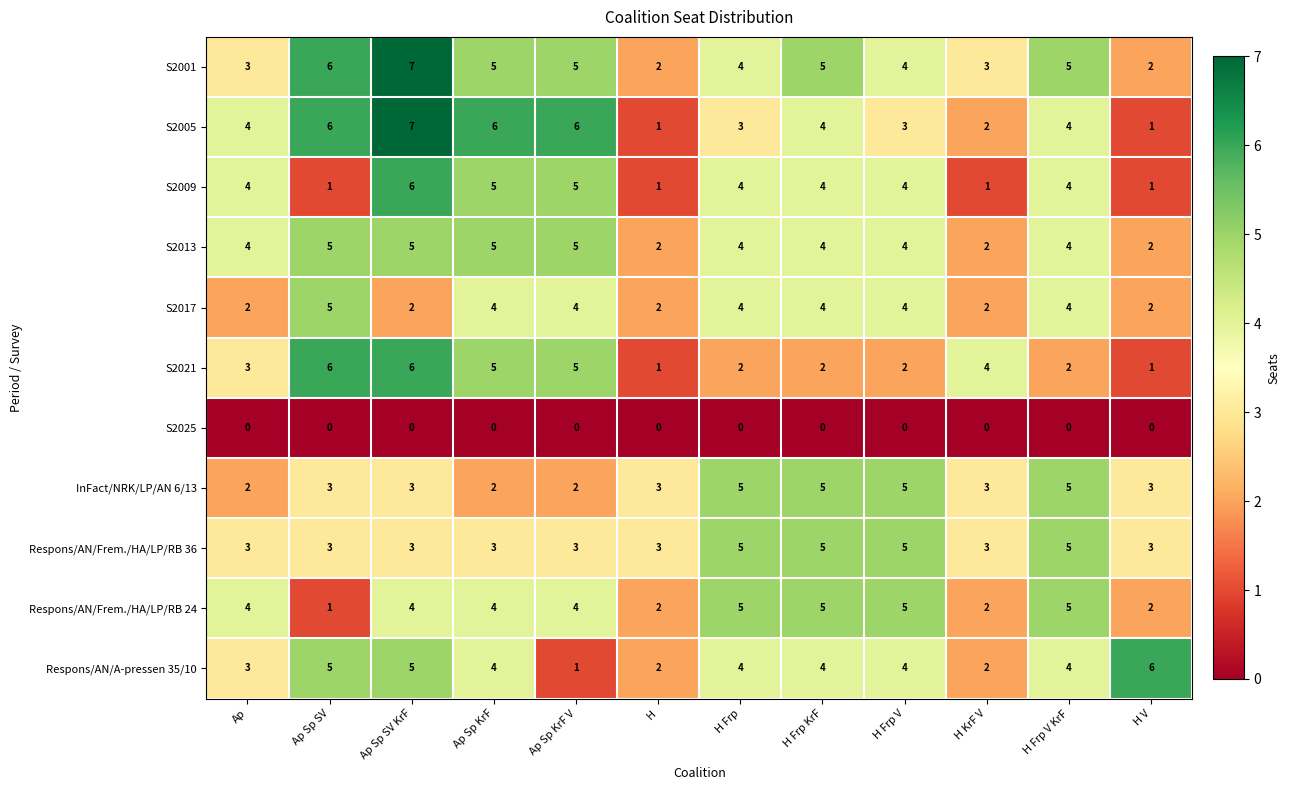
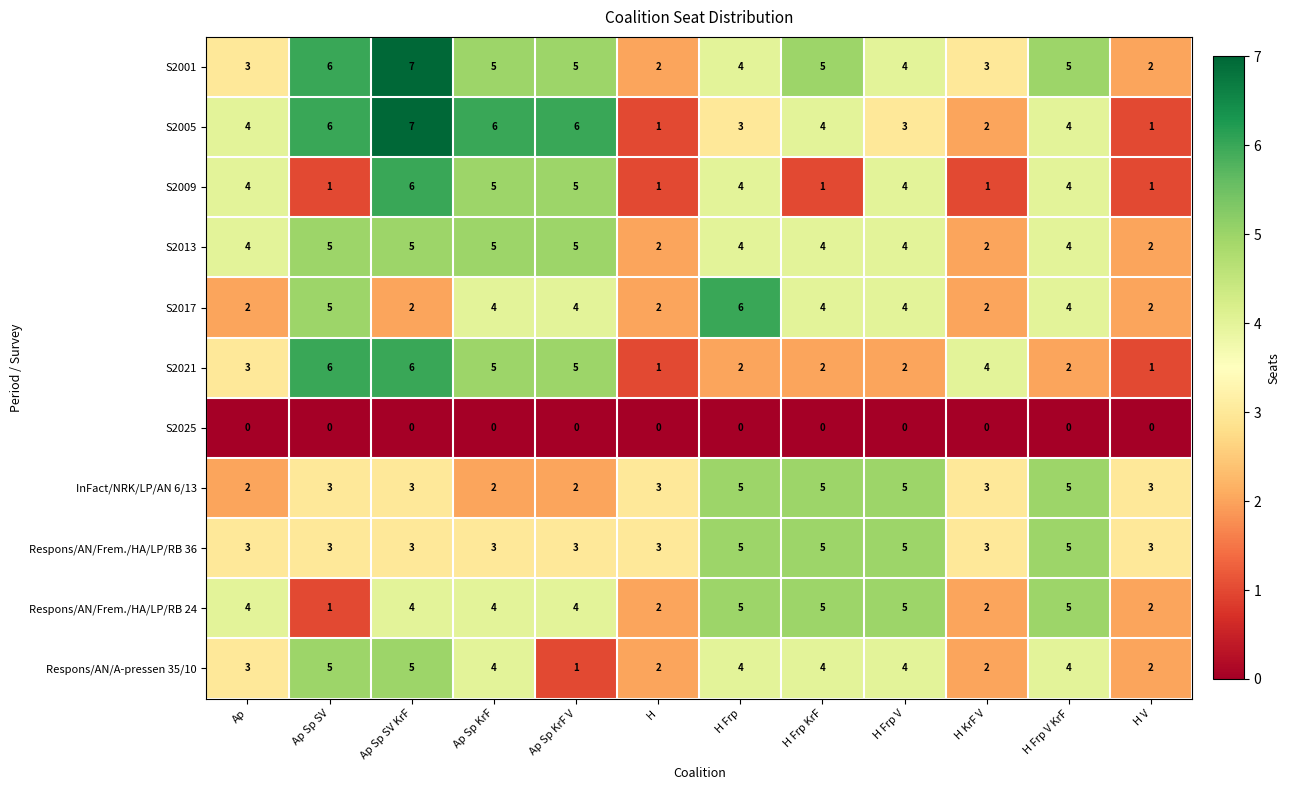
  {
    "S2001": {
      "Ap": 3,
      "Ap Sp SV": 6,
      "Ap Sp SV KrF": 7,
      "Ap Sp KrF": 5,
      "Ap Sp KrF V": 5,
      "H": 2,
      "H Frp": 4,
      "H Frp KrF": 5,
      "H Frp V": 4,
      "H KrF V": 3,
      "H Frp V KrF": 5,
      "H V": 2
    },
    "S2005": {
      "Ap": 4,
      "Ap Sp SV": 6,
      "Ap Sp SV KrF": 7,
      "Ap Sp KrF": 6,
      "Ap Sp KrF V": 6,
      "H": 1,
      "H Frp": 3,
      "H Frp KrF": 4,
      "H Frp V": 3,
      "H KrF V": 2,
      "H Frp V KrF": 4,
      "H V": 1
    },
    "S2009": {
      "Ap": 4,
      "Ap Sp SV": 1,
      "Ap Sp SV KrF": 6,
      "Ap Sp KrF": 5,
      "Ap Sp KrF V": 5,
      "H": 1,
      "H Frp": 4,
-     "H Frp KrF": 4,
+     "H Frp KrF": 1,
      "H Frp V": 4,
      "H KrF V": 1,
      "H Frp V KrF": 4,
      "H V": 1
    },
    "S2013": {
      "Ap": 4,
      "Ap Sp SV": 5,
      "Ap Sp SV KrF": 5,
      "Ap Sp KrF": 5,
      "Ap Sp KrF V": 5,
      "H": 2,
      "H Frp": 4,
      "H Frp KrF": 4,
      "H Frp V": 4,
      "H KrF V": 2,
      "H Frp V KrF": 4,
      "H V": 2
    },
    "S2017": {
      "Ap": 2,
      "Ap Sp SV": 5,
      "Ap Sp SV KrF": 2,
      "Ap Sp KrF": 4,
      "Ap Sp KrF V": 4,
      "H": 2,
-     "H Frp": 4,
+     "H Frp": 6,
      "H Frp KrF": 4,
      "H Frp V": 4,
      "H KrF V": 2,
      "H Frp V KrF": 4,
      "H V": 2
    },
    "S2021": {
      "Ap": 3,
      "Ap Sp SV": 6,
      "Ap Sp SV KrF": 6,
      "Ap Sp KrF": 5,
      "Ap Sp KrF V": 5,
      "H": 1,
      "H Frp": 2,
      "H Frp KrF": 2,
      "H Frp V": 2,
      "H KrF V": 4,
      "H Frp V KrF": 2,
      "H V": 1
    },
    "S2025": {
      "Ap": 0,
      "Ap Sp SV": 0,
      "Ap Sp SV KrF": 0,
      "Ap Sp KrF": 0,
      "Ap Sp KrF V": 0,
      "H": 0,
      "H Frp": 0,
      "H Frp KrF": 0,
      "H Frp V": 0,
      "H KrF V": 0,
      "H Frp V KrF": 0,
      "H V": 0
    },
    "InFact/NRK/LP/AN 6/13": {
      "Ap": 2,
      "Ap Sp SV": 3,
      "Ap Sp SV KrF": 3,
      "Ap Sp KrF": 2,
      "Ap Sp KrF V": 2,
      "H": 3,
      "H Frp": 5,
      "H Frp KrF": 5,
      "H Frp V": 5,
      "H KrF V": 3,
      "H Frp V KrF": 5,
      "H V": 3
    },
    "Respons/AN/Frem./HA/LP/RB 36": {
      "Ap": 3,
      "Ap Sp SV": 3,
      "Ap Sp SV KrF": 3,
      "Ap Sp KrF": 3,
      "Ap Sp KrF V": 3,
      "H": 3,
      "H Frp": 5,
      "H Frp KrF": 5,
      "H Frp V": 5,
      "H KrF V": 3,
      "H Frp V KrF": 5,
      "H V": 3
    },
    "Respons/AN/Frem./HA/LP/RB 24": {
      "Ap": 4,
      "Ap Sp SV": 1,
      "Ap Sp SV KrF": 4,
      "Ap Sp KrF": 4,
      "Ap Sp KrF V": 4,
      "H": 2,
      "H Frp": 5,
      "H Frp KrF": 5,
      "H Frp V": 5,
      "H KrF V": 2,
      "H Frp V KrF": 5,
      "H V": 2
    },
    "Respons/AN/A-pressen 35/10": {
      "Ap": 3,
      "Ap Sp SV": 5,
      "Ap Sp SV KrF": 5,
      "Ap Sp KrF": 4,
      "Ap Sp KrF V": 1,
      "H": 2,
      "H Frp": 4,
      "H Frp KrF": 4,
      "H Frp V": 4,
      "H KrF V": 2,
      "H Frp V KrF": 4,
-     "H V": 6
+     "H V": 2
    }
  }
